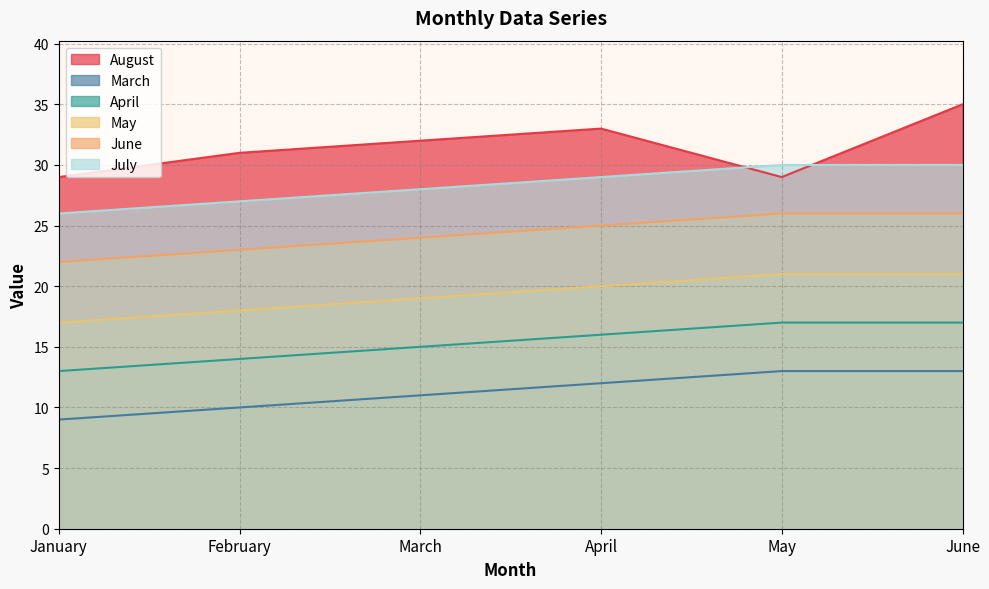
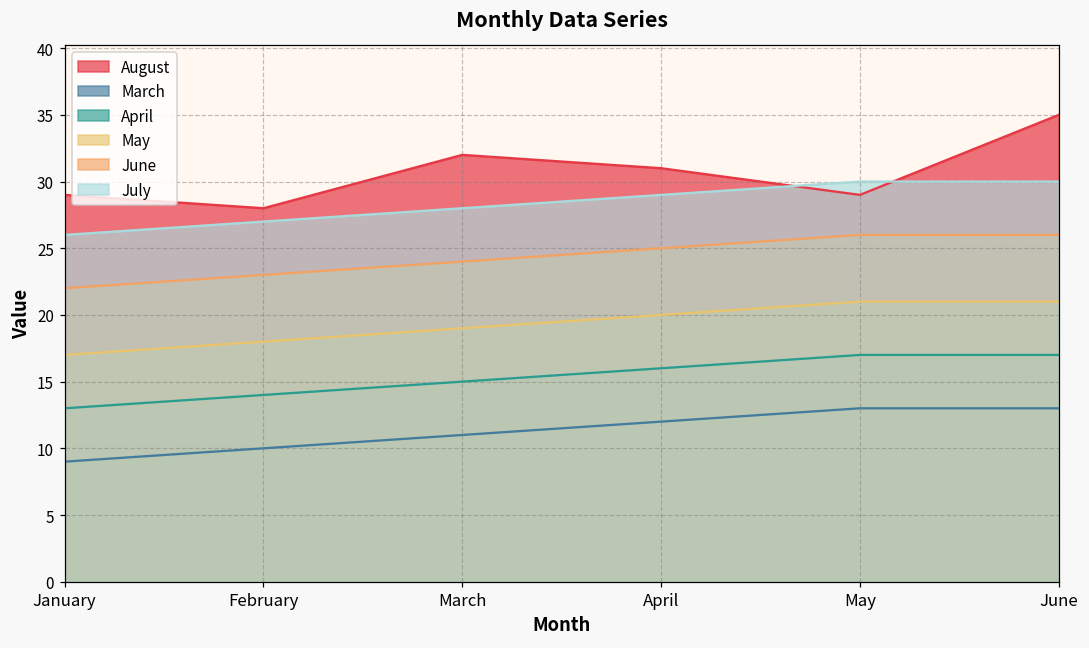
  {
    "August": {
      "January": 29,
-     "February": 31,
+     "February": 28,
      "March": 32,
-     "April": 33,
+     "April": 31,
      "May": 29,
      "June": 35
    },
    "July": {
      "January": 26,
      "February": 27,
      "March": 28,
      "April": 29,
      "May": 30,
      "June": 30
    }
  }
